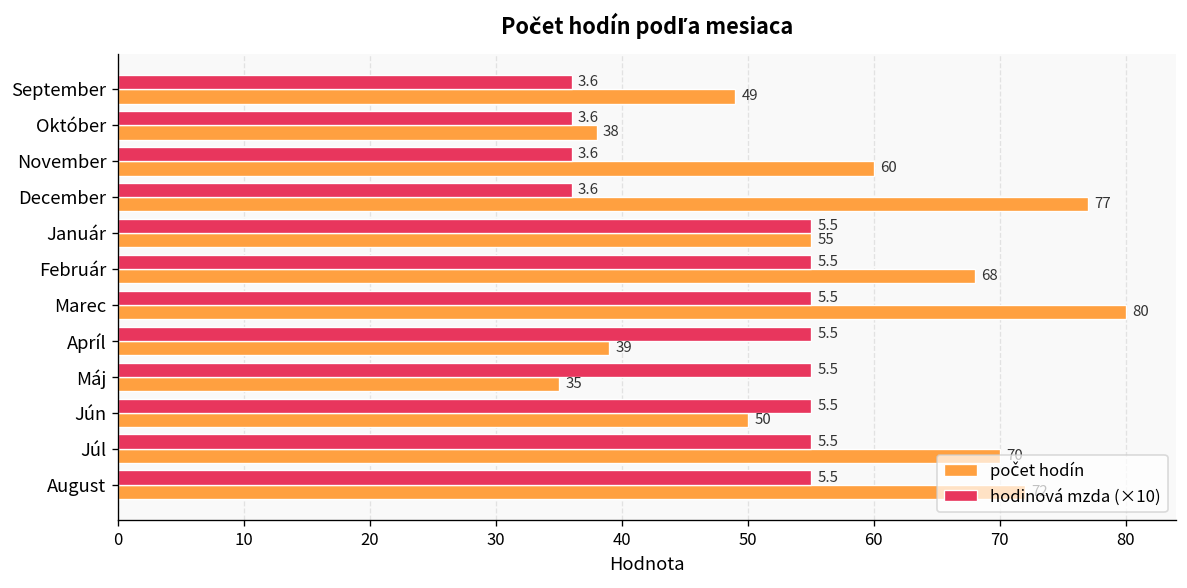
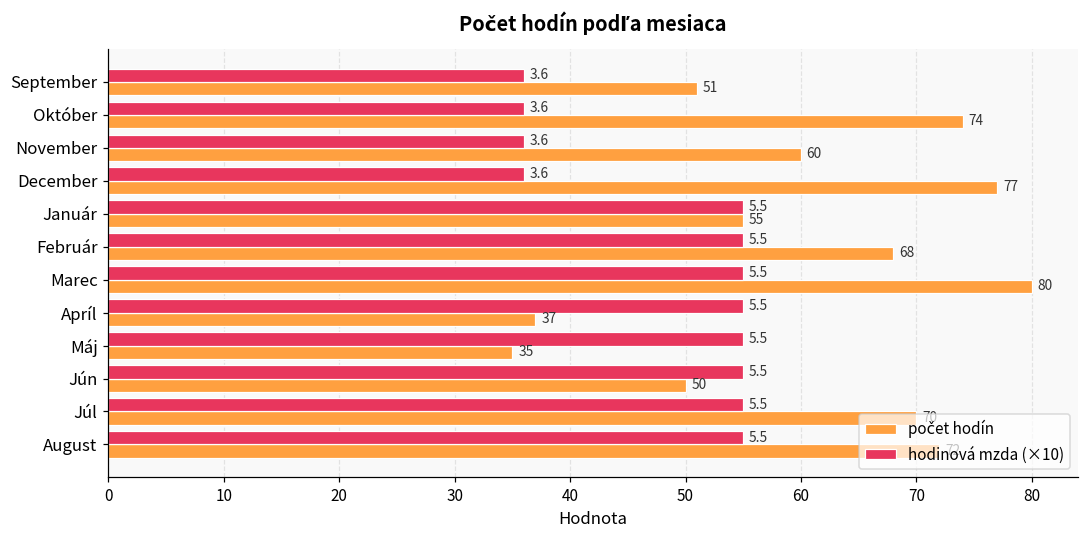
  {
    "počet hodín": {
-     "September": 49,
-     "Október": 38,
+     "September": 51,
+     "Október": 74,
      "November": 60,
      "December": 77,
      "Január": 55,
      "Február": 68,
      "Marec": 80,
-     "Apríl": 39,
+     "Apríl": 37,
      "Máj": 35,
      "Jún": 50
    }
  }
